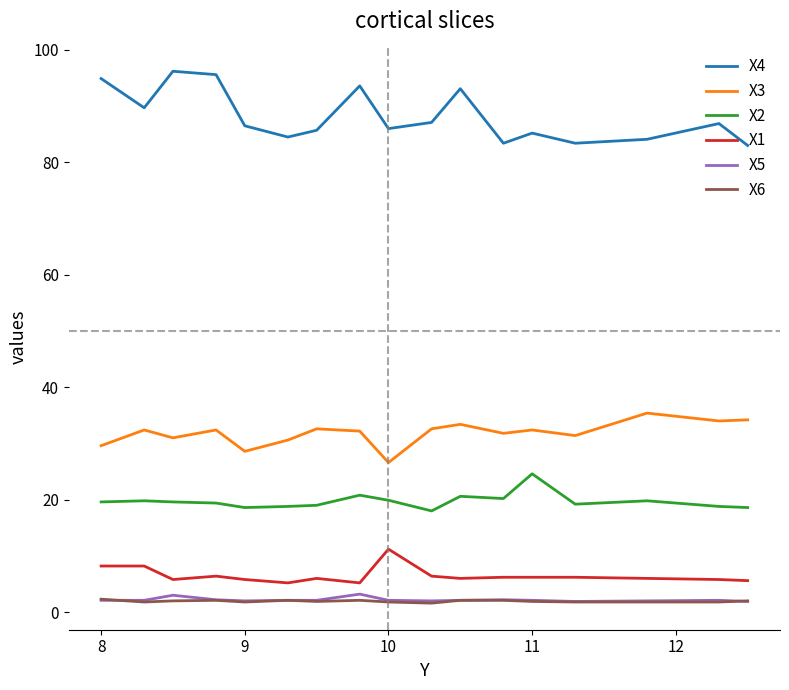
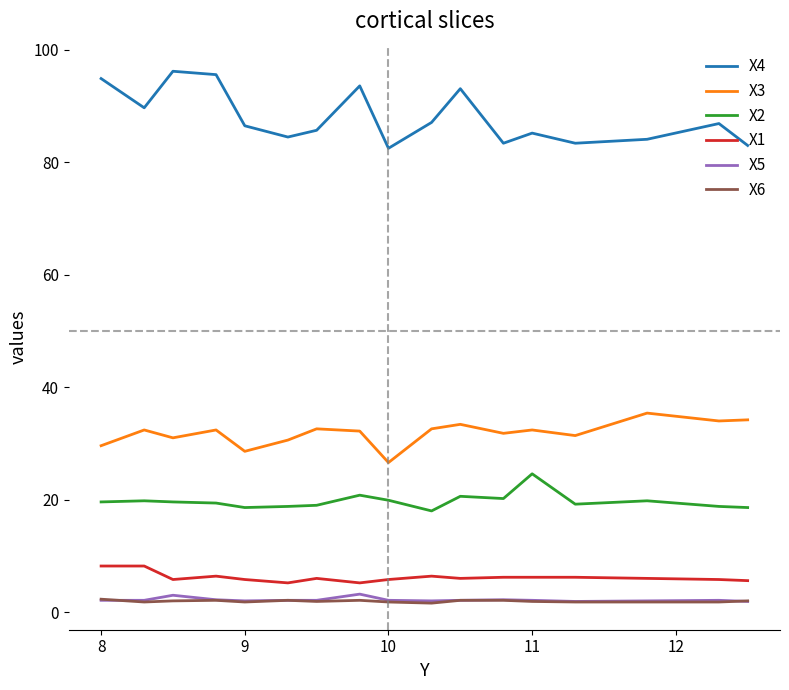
  {
    "X4": {
      "8": 95,
      "9": 87,
-     "10": 86,
+     "10": 83,
      "11": 85
    },
    "X3": {
      "8": 30,
      "9": 29,
      "10": 27,
      "11": 32
    },
    "X2": {
      "8": 20,
      "9": 19,
      "10": 20,
      "11": 25
    },
    "X1": {
      "8": 8,
      "9": 6,
-     "10": 11,
+     "10": 6,
      "11": 6
    }
  }
